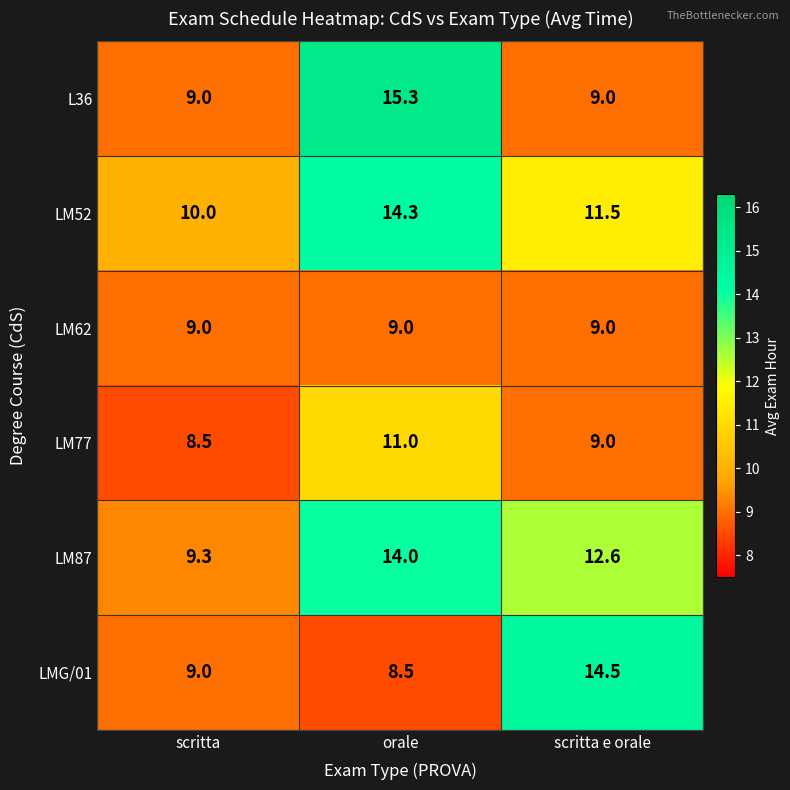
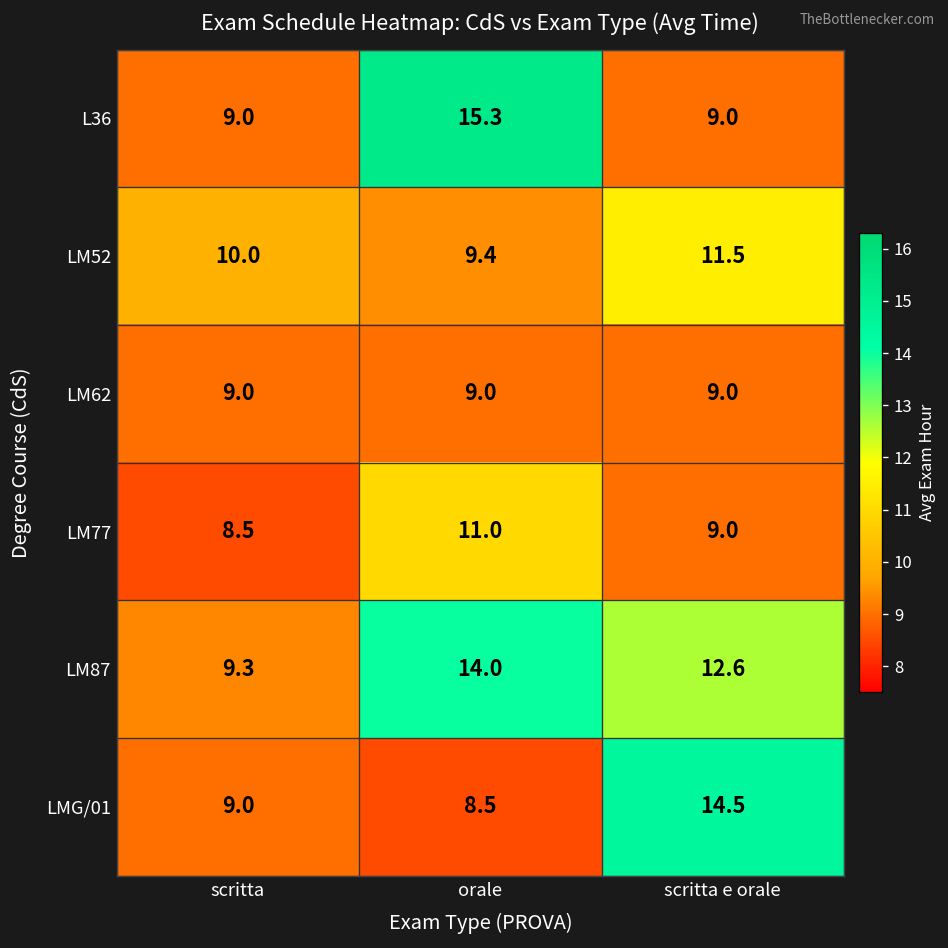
  {
    "L36": {
      "scritta": 9.0,
      "orale": 15.3,
      "scritta e orale": 9.0
    },
    "LM52": {
      "scritta": 10.0,
-     "orale": 14.3,
+     "orale": 9.4,
      "scritta e orale": 11.5
    },
    "LM62": {
      "scritta": 9.0,
      "orale": 9.0,
      "scritta e orale": 9.0
    },
    "LM77": {
      "scritta": 8.5,
      "orale": 11.0,
      "scritta e orale": 9.0
    },
    "LM87": {
      "scritta": 9.3,
      "orale": 14.0,
      "scritta e orale": 12.6
    },
    "LMG/01": {
      "scritta": 9.0,
      "orale": 8.5,
      "scritta e orale": 14.5
    }
  }
